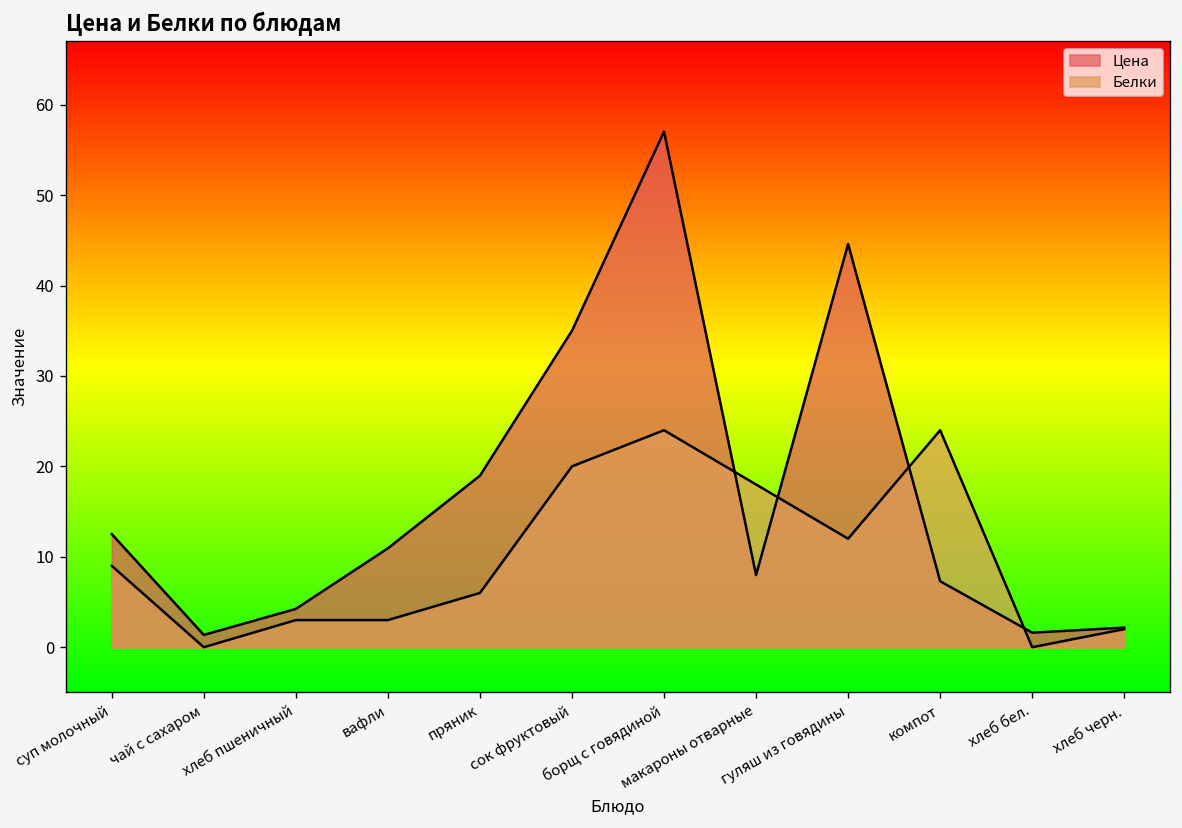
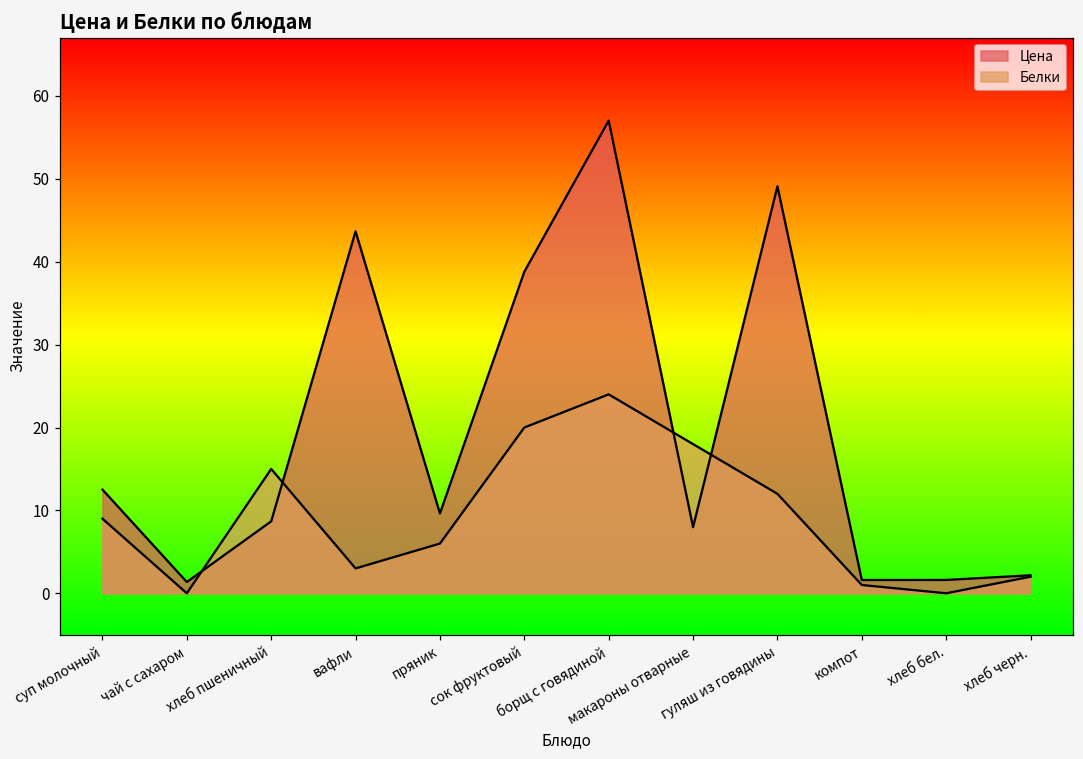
  {
    "Цена": {
      "суп молочный": 13,
      "чай с сахаром": 1,
-     "хлеб пшеничный": 4,
-     "вафли": 11,
-     "пряник": 19,
-     "сок фруктовый": 35,
+     "хлеб пшеничный": 9,
+     "вафли": 44,
+     "пряник": 10,
+     "сок фруктовый": 39,
      "борщ с говядиной": 57,
      "макароны отварные": 8,
-     "гуляш из говядины": 45,
-     "компот": 7,
+     "гуляш из говядины": 49,
+     "компот": 2,
      "хлеб бел.": 2
    },
    "Белки": {
      "суп молочный": 9,
      "чай с сахаром": 0,
-     "хлеб пшеничный": 3,
+     "хлеб пшеничный": 15,
      "вафли": 3,
      "пряник": 6,
      "сок фруктовый": 20,
      "борщ с говядиной": 24,
      "макароны отварные": 18,
      "гуляш из говядины": 12,
-     "компот": 24,
+     "компот": 1,
      "хлеб бел.": 0
    }
  }
